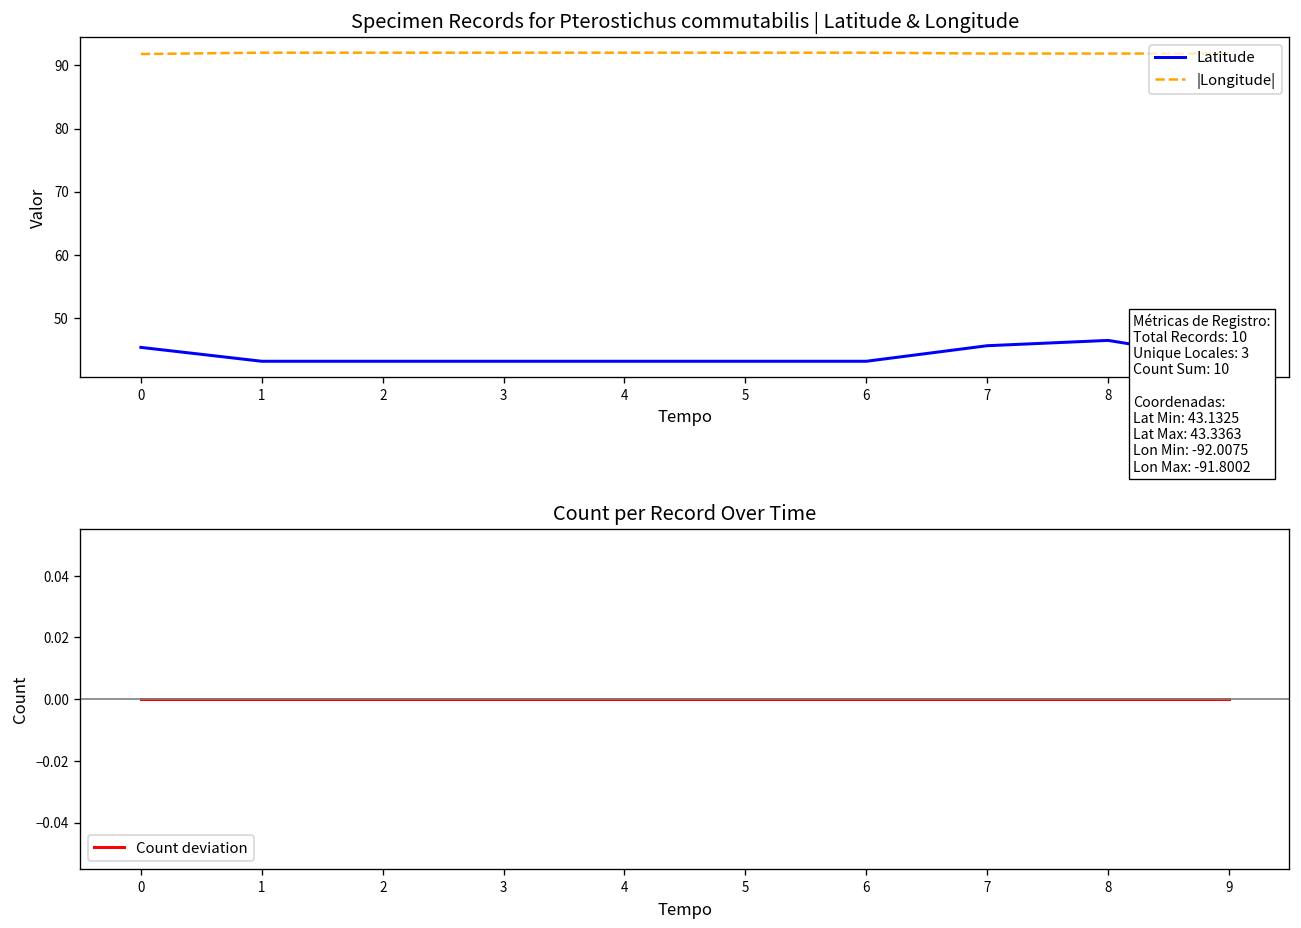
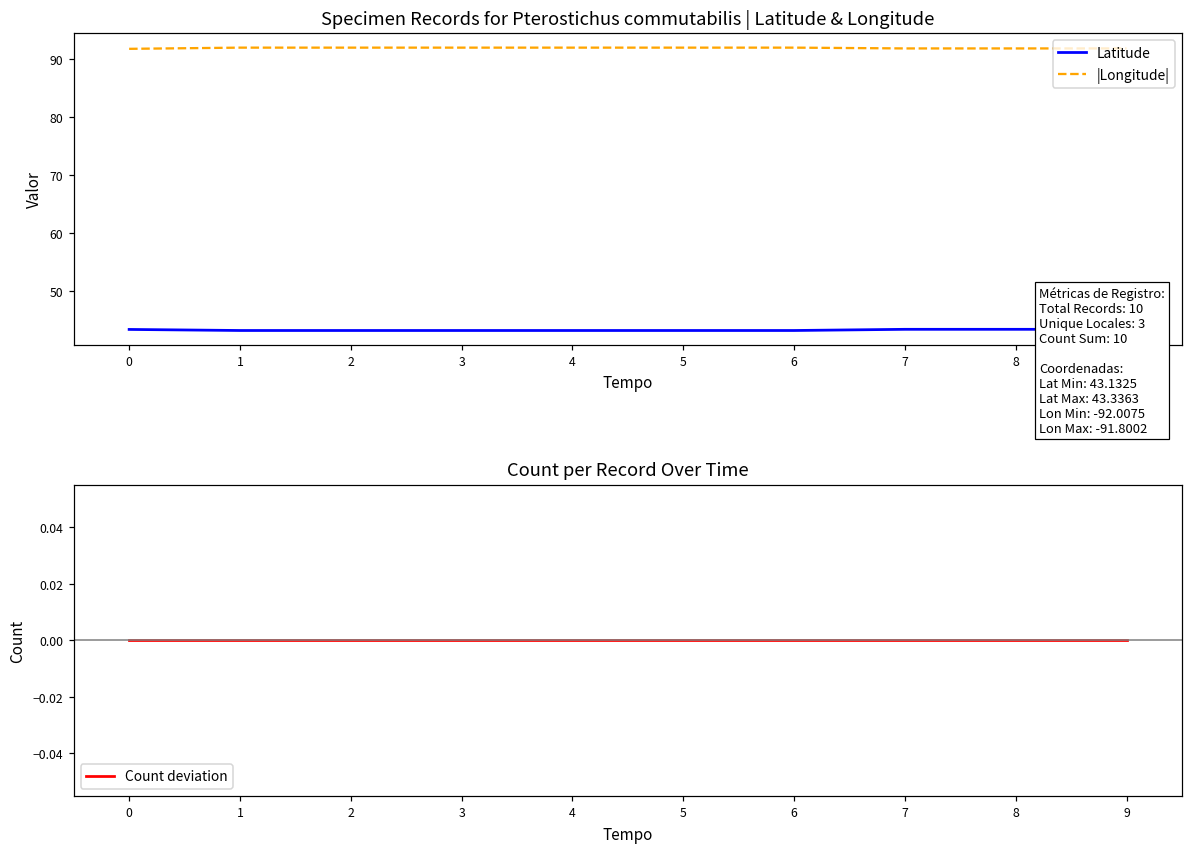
  {
    "Specimen Records for Pterostichus commutabilis | Latitude & Longitude": {
      "Latitude": {
-       "0": 45,
+       "0": 43,
        "1": 43,
        "2": 43,
        "3": 43,
        "4": 43,
        "5": 43,
        "6": 43,
-       "7": 46,
-       "8": 46,
+       "7": 43,
+       "8": 43,
        "9": 43
      },
      "|Longitude|": {
        "0": 92,
        "1": 92,
        "2": 92,
        "3": 92,
        "4": 92,
        "5": 92,
        "6": 92,
        "7": 92,
        "8": 92
      }
    },
    "Count per Record Over Time": {
      "0": 0.000,
      "1": 0.000,
      "2": 0.000,
      "3": 0.000,
      "4": 0.000,
      "5": 0.000,
      "6": 0.000,
      "7": 0.000,
      "8": 0.000,
      "9": 0.000
    }
  }
